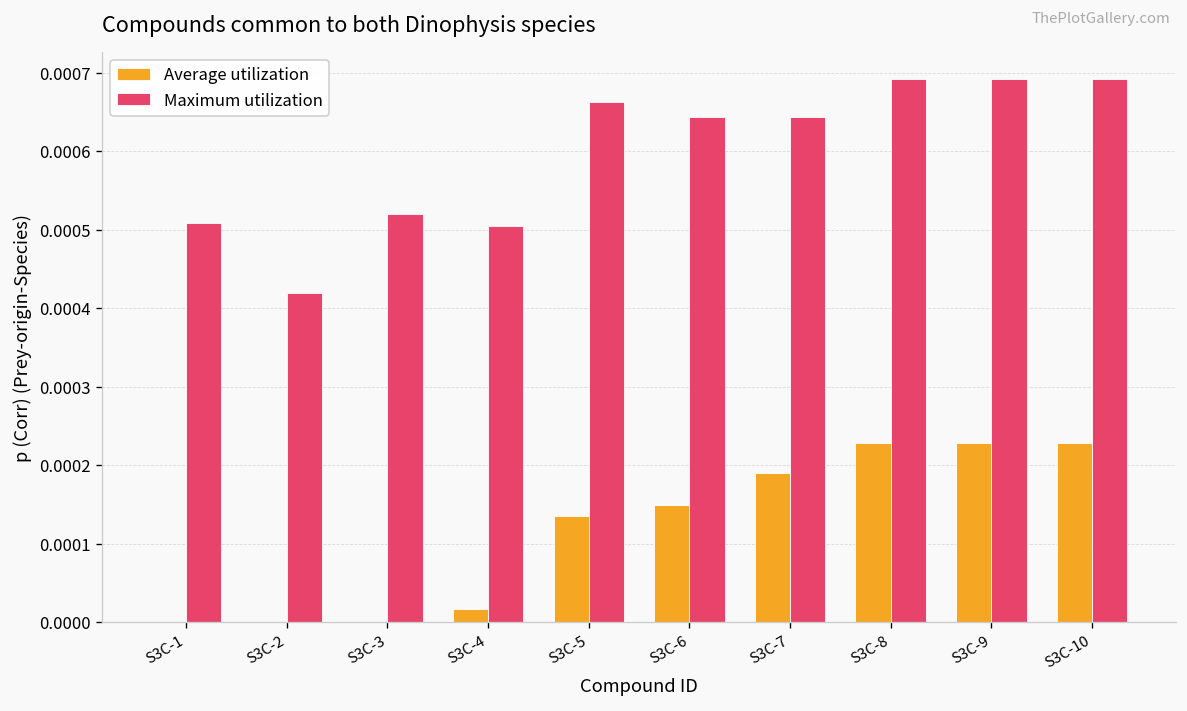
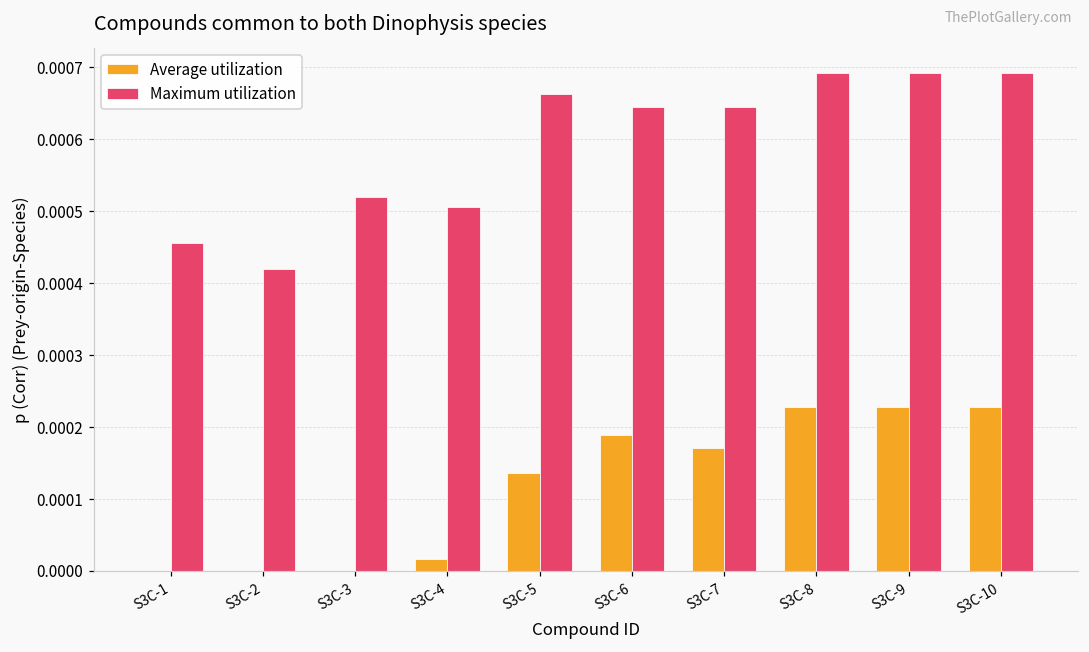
  {
    "Average utilization": {
      "S3C-4": 0.00002,
      "S3C-5": 0.00014,
-     "S3C-6": 0.00015,
-     "S3C-7": 0.00019,
+     "S3C-6": 0.00019,
+     "S3C-7": 0.00017,
      "S3C-8": 0.00023,
      "S3C-9": 0.00023,
      "S3C-10": 0.00023
    },
    "Maximum utilization": {
-     "S3C-1": 0.00051,
+     "S3C-1": 0.00046,
      "S3C-2": 0.00042,
      "S3C-3": 0.00052,
      "S3C-4": 0.00050,
      "S3C-5": 0.00066,
      "S3C-6": 0.00064,
      "S3C-7": 0.00064,
      "S3C-8": 0.00069,
      "S3C-9": 0.00069,
      "S3C-10": 0.00069
    }
  }
